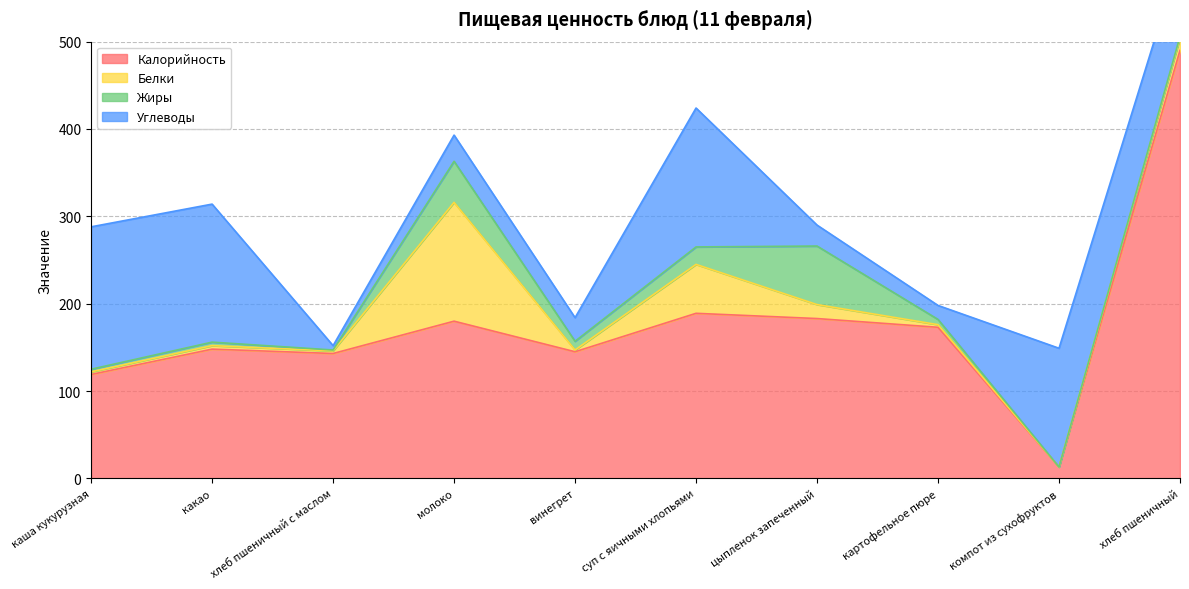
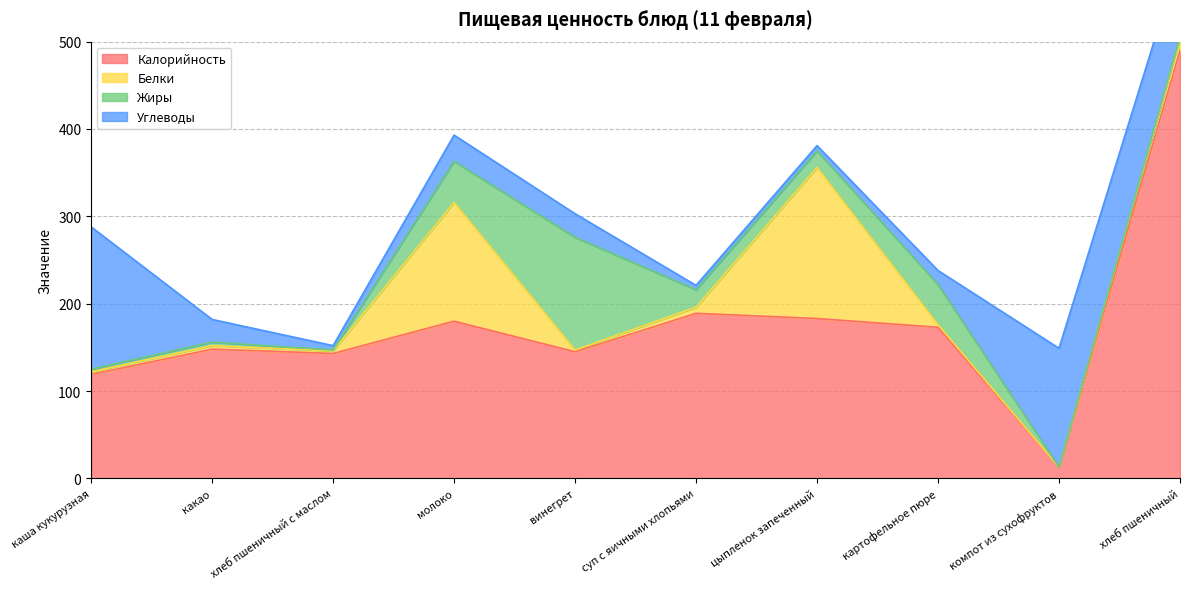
  {
    "Калорийность": {
      "каша кукурузная": 120,
      "какао": 150,
      "хлеб пшеничный с маслом": 140,
      "молоко": 180,
      "суп с яичными хлопьями": 190,
      "цыпленок запеченный": 180,
      "картофельное пюре": 170,
      "хлеб пшеничный": 490
    },
    "Белки": {
      "каша кукурузная": 0,
      "какао": 0,
      "молоко": 140,
-     "суп с яичными хлопьями": 60,
-     "цыпленок запеченный": 20,
+     "суп с яичными хлопьями": 10,
+     "цыпленок запеченный": 170,
      "картофельное пюре": 0
    },
    "Жиры": {
      "каша кукурузная": 0,
      "какао": 0,
      "молоко": 50,
-     "винегрет": 10,
+     "винегрет": 130,
      "суп с яичными хлопьями": 20,
-     "цыпленок запеченный": 70,
-     "картофельное пюре": 10
+     "цыпленок запеченный": 20,
+     "картофельное пюре": 50
    },
    "Углеводы": {
      "каша кукурузная": 160,
-     "какао": 160,
+     "какао": 30,
      "хлеб пшеничный с маслом": 10,
      "молоко": 30,
      "винегрет": 30,
-     "суп с яичными хлопьями": 160,
-     "цыпленок запеченный": 20,
+     "суп с яичными хлопьями": 10,
+     "цыпленок запеченный": 10,
      "картофельное пюре": 20,
      "компот из сухофруктов": 140
    }
  }
